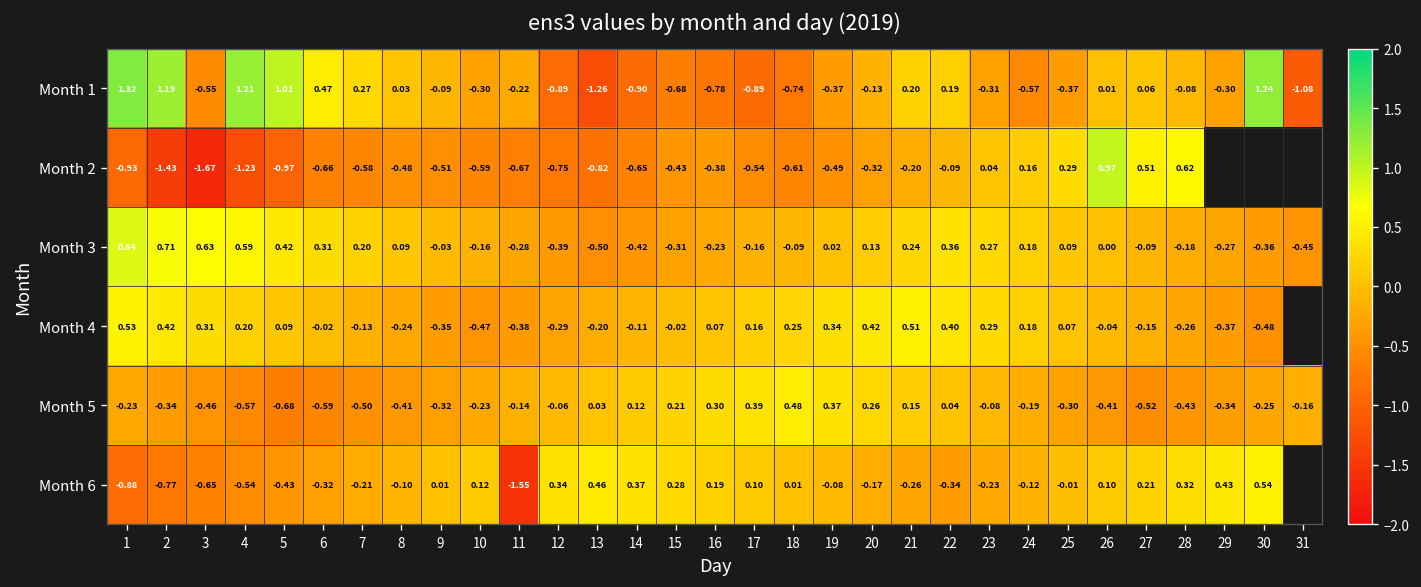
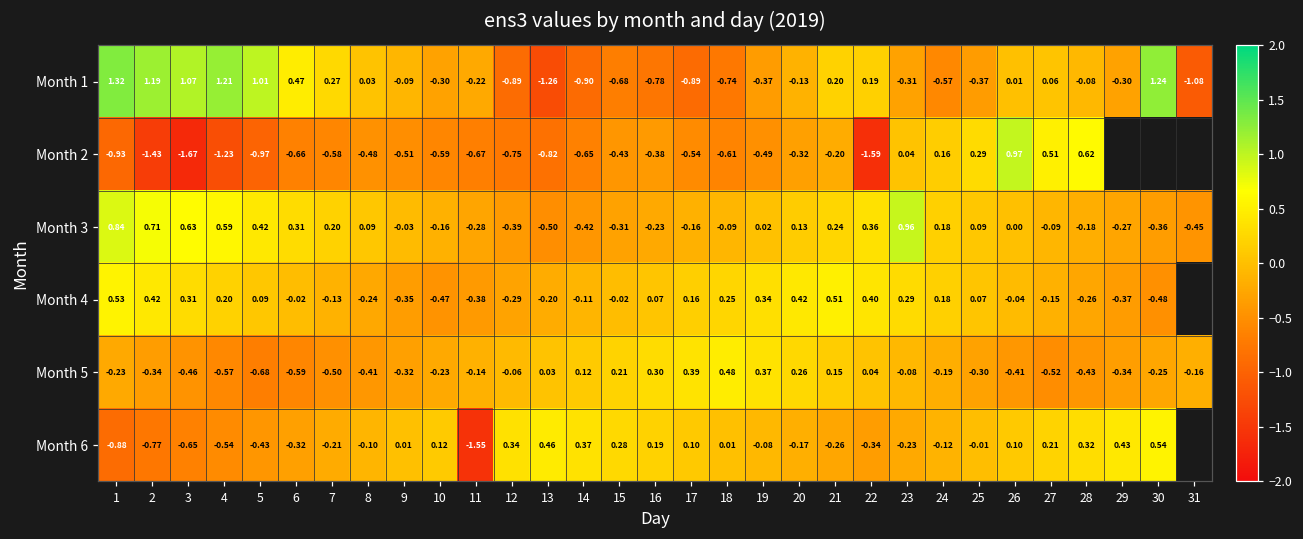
  {
    "Month 1": {
      "1": 1.32,
      "2": 1.19,
-     "3": -0.55,
+     "3": 1.07,
      "4": 1.21,
      "5": 1.01,
      "6": 0.47,
      "7": 0.27,
      "8": 0.03,
      "9": -0.09,
      "10": -0.30,
      "11": -0.22,
      "12": -0.89,
      "13": -1.26,
      "14": -0.90,
      "15": -0.68,
      "16": -0.78,
      "17": -0.89,
      "18": -0.74,
      "19": -0.37,
      "20": -0.13,
      "21": 0.20,
      "22": 0.19,
      "23": -0.31,
      "24": -0.57,
      "25": -0.37,
      "26": 0.01,
      "27": 0.06,
      "28": -0.08,
      "29": -0.30,
      "30": 1.24,
      "31": -1.08
    },
    "Month 2": {
      "1": -0.93,
      "2": -1.43,
      "3": -1.67,
      "4": -1.23,
      "5": -0.97,
      "6": -0.66,
      "7": -0.58,
      "8": -0.48,
      "9": -0.51,
      "10": -0.59,
      "11": -0.67,
      "12": -0.75,
      "13": -0.82,
      "14": -0.65,
      "15": -0.43,
      "16": -0.38,
      "17": -0.54,
      "18": -0.61,
      "19": -0.49,
      "20": -0.32,
      "21": -0.20,
-     "22": -0.09,
+     "22": -1.59,
      "23": 0.04,
      "24": 0.16,
      "25": 0.29,
      "26": 0.97,
      "27": 0.51,
      "28": 0.62
    },
    "Month 3": {
      "1": 0.84,
      "2": 0.71,
      "3": 0.63,
      "4": 0.59,
      "5": 0.42,
      "6": 0.31,
      "7": 0.20,
      "8": 0.09,
      "9": -0.03,
      "10": -0.16,
      "11": -0.28,
      "12": -0.39,
      "13": -0.50,
      "14": -0.42,
      "15": -0.31,
      "16": -0.23,
      "17": -0.16,
      "18": -0.09,
      "19": 0.02,
      "20": 0.13,
      "21": 0.24,
      "22": 0.36,
-     "23": 0.27,
+     "23": 0.96,
      "24": 0.18,
      "25": 0.09,
      "26": 0.00,
      "27": -0.09,
      "28": -0.18,
      "29": -0.27,
      "30": -0.36,
      "31": -0.45
    },
    "Month 4": {
      "1": 0.53,
      "2": 0.42,
      "3": 0.31,
      "4": 0.20,
      "5": 0.09,
      "6": -0.02,
      "7": -0.13,
      "8": -0.24,
      "9": -0.35,
      "10": -0.47,
      "11": -0.38,
      "12": -0.29,
      "13": -0.20,
      "14": -0.11,
      "15": -0.02,
      "16": 0.07,
      "17": 0.16,
      "18": 0.25,
      "19": 0.34,
      "20": 0.42,
      "21": 0.51,
      "22": 0.40,
      "23": 0.29,
      "24": 0.18,
      "25": 0.07,
      "26": -0.04,
      "27": -0.15,
      "28": -0.26,
      "29": -0.37,
      "30": -0.48
    },
    "Month 5": {
      "1": -0.23,
      "2": -0.34,
      "3": -0.46,
      "4": -0.57,
      "5": -0.68,
      "6": -0.59,
      "7": -0.50,
      "8": -0.41,
      "9": -0.32,
      "10": -0.23,
      "11": -0.14,
      "12": -0.06,
      "13": 0.03,
      "14": 0.12,
      "15": 0.21,
      "16": 0.30,
      "17": 0.39,
      "18": 0.48,
      "19": 0.37,
      "20": 0.26,
      "21": 0.15,
      "22": 0.04,
      "23": -0.08,
      "24": -0.19,
      "25": -0.30,
      "26": -0.41,
      "27": -0.52,
      "28": -0.43,
      "29": -0.34,
      "30": -0.25,
      "31": -0.16
    },
    "Month 6": {
      "1": -0.88,
      "2": -0.77,
      "3": -0.65,
      "4": -0.54,
      "5": -0.43,
      "6": -0.32,
      "7": -0.21,
      "8": -0.10,
      "9": 0.01,
      "10": 0.12,
      "11": -1.55,
      "12": 0.34,
      "13": 0.46,
      "14": 0.37,
      "15": 0.28,
      "16": 0.19,
      "17": 0.10,
      "18": 0.01,
      "19": -0.08,
      "20": -0.17,
      "21": -0.26,
      "22": -0.34,
      "23": -0.23,
      "24": -0.12,
      "25": -0.01,
      "26": 0.10,
      "27": 0.21,
      "28": 0.32,
      "29": 0.43,
      "30": 0.54
    }
  }
